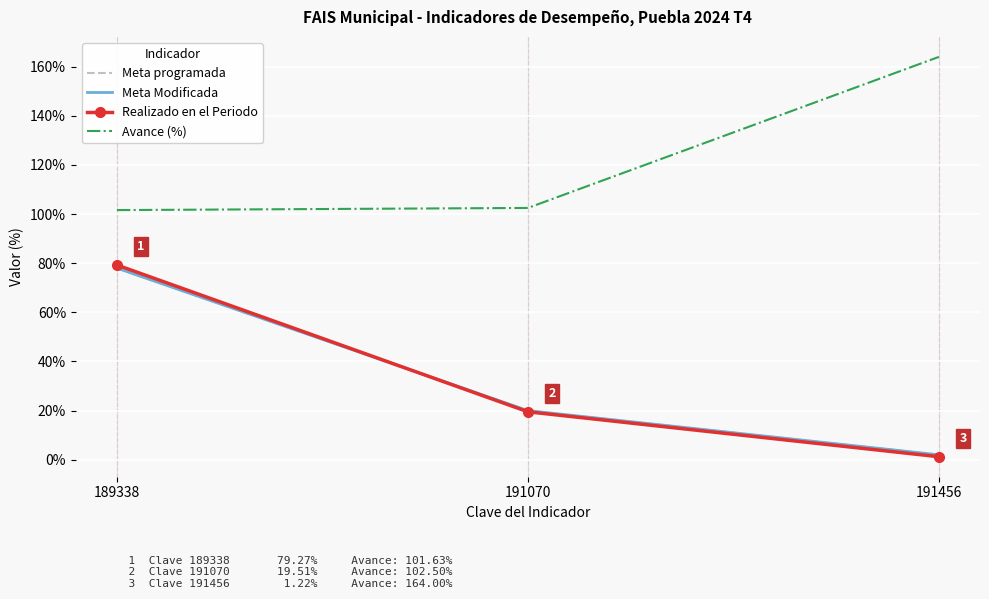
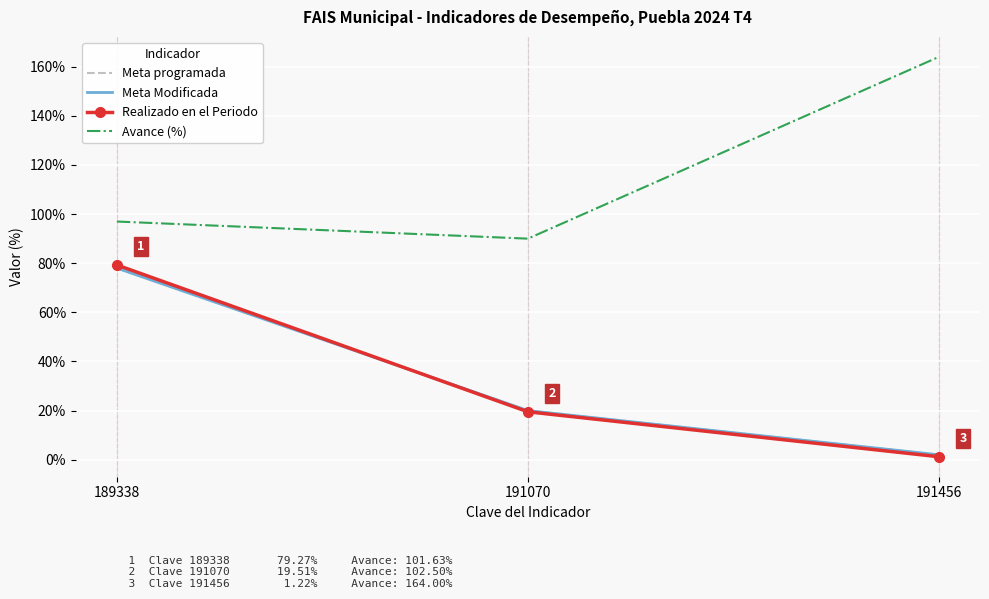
  {
    "Meta Modificada": {
      "189338": "78%"
    },
    "Avance (%)": {
-     "189338": "102%",
-     "191070": "103%",
+     "189338": "97%",
+     "191070": "90%",
      "191456": "164%"
    }
  }
